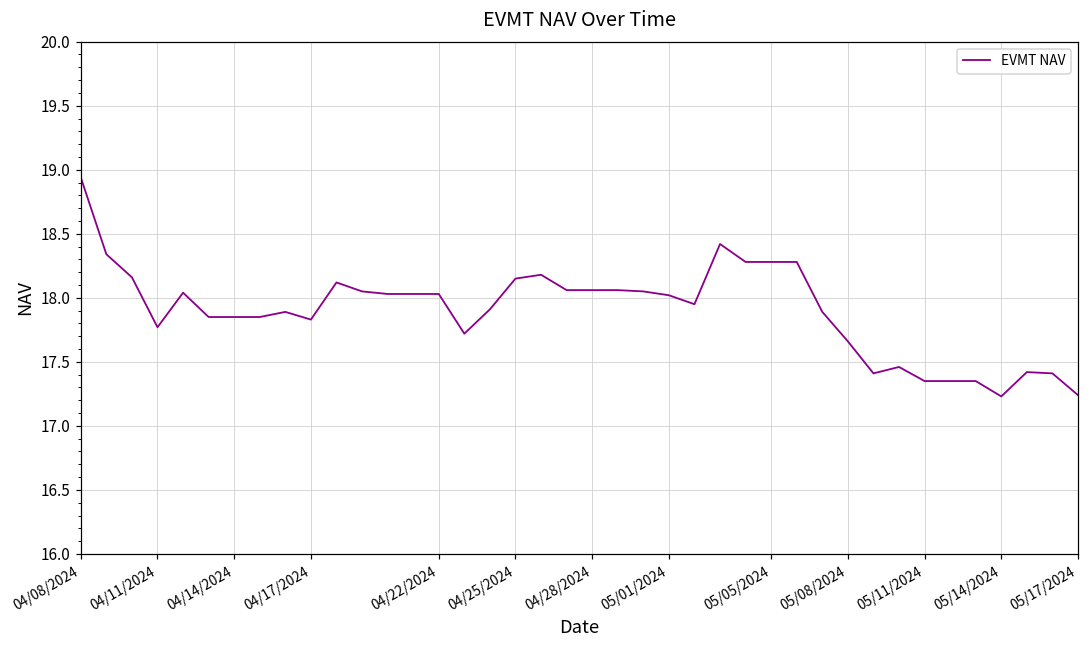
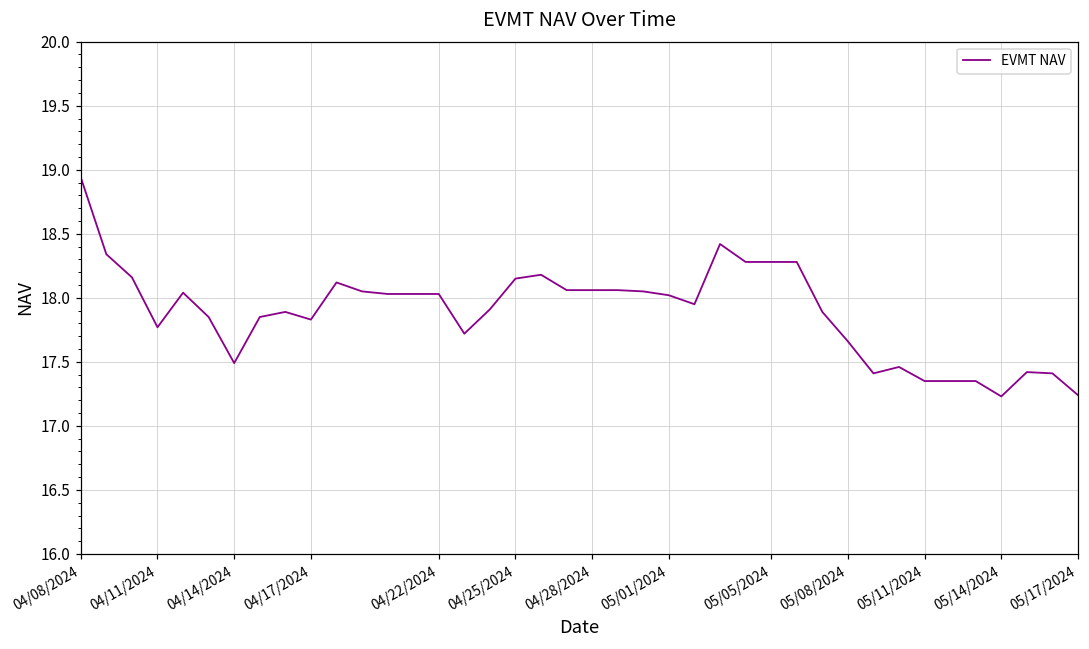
  {
    "04/08/2024": 18.94,
    "04/11/2024": 17.77,
-   "04/14/2024": 17.85,
+   "04/14/2024": 17.49,
    "04/17/2024": 17.83,
    "05/08/2024": 17.66,
    "05/11/2024": 17.35,
    "05/14/2024": 17.23,
    "05/17/2024": 17.24
  }
